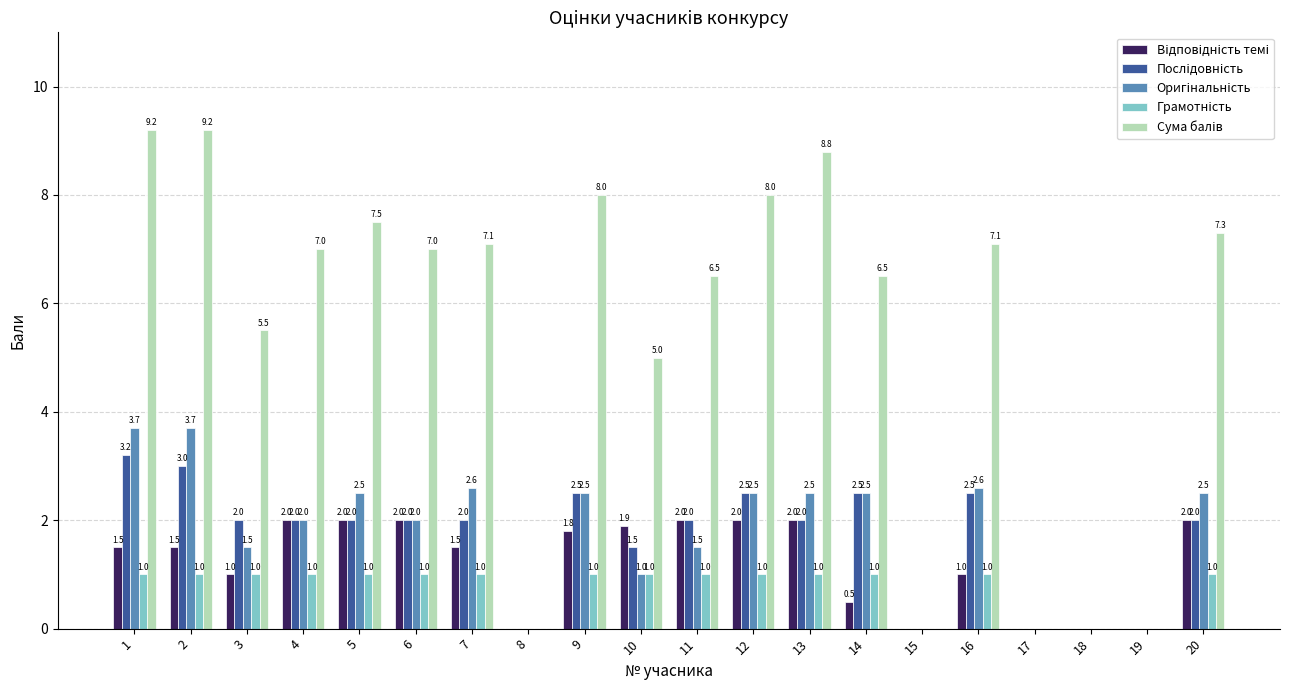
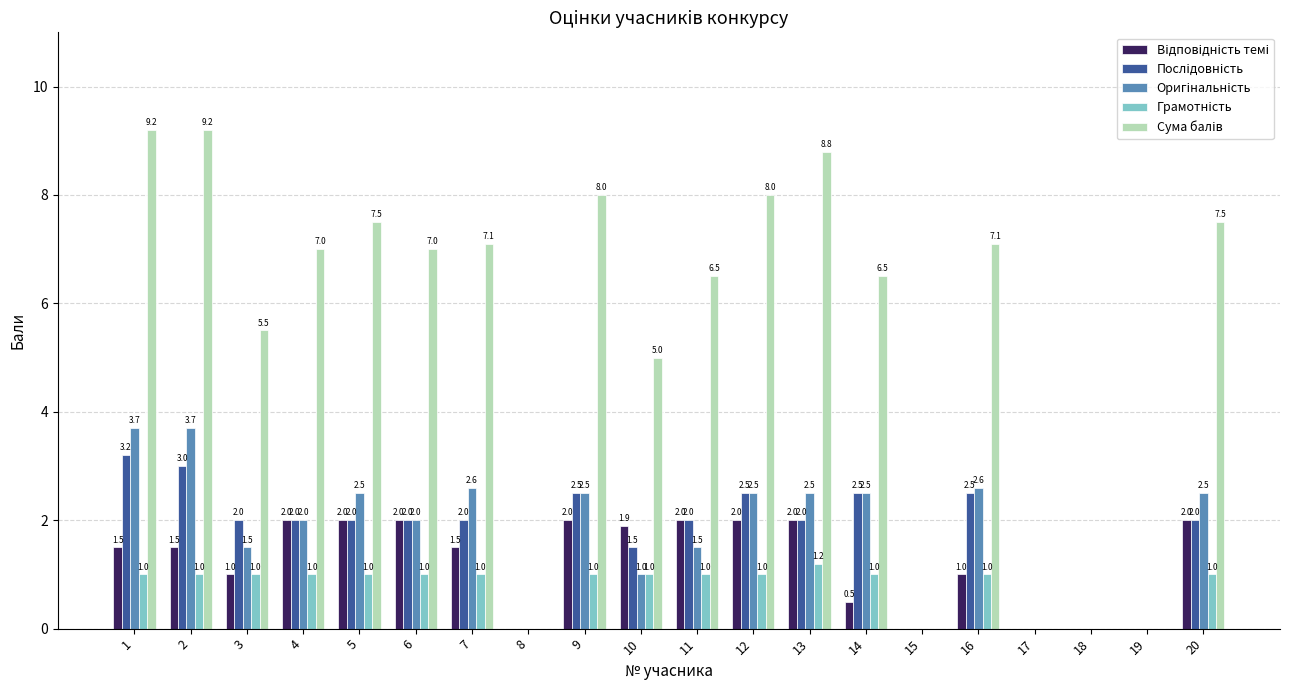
  {
    "Відповідність темі": {
      "1": 1.5,
      "2": 1.5,
      "3": 1.0,
      "7": 1.5,
-     "9": 1.8,
+     "9": 2.0,
      "10": 1.9,
      "12": 2.0,
      "14": 0.5,
      "16": 1.0
    },
    "Послідовність": {
      "1": 3.2,
      "2": 3.0,
      "3": 2.0,
      "7": 2.0,
      "10": 1.5,
      "16": 2.5
    },
    "Оригінальність": {
      "1": 3.7,
      "2": 3.7,
      "3": 1.5,
      "5": 2.5,
      "7": 2.6,
      "11": 1.5,
      "13": 2.5,
      "16": 2.6,
      "20": 2.5
    },
    "Грамотність": {
      "1": 1.0,
      "2": 1.0,
      "3": 1.0,
      "4": 1.0,
      "5": 1.0,
      "6": 1.0,
      "7": 1.0,
      "9": 1.0,
      "11": 1.0,
      "12": 1.0,
-     "13": 1.0,
+     "13": 1.2,
      "14": 1.0,
      "16": 1.0,
      "20": 1.0
    },
    "Сума балів": {
      "1": 9.2,
      "2": 9.2,
      "3": 5.5,
      "4": 7.0,
      "5": 7.5,
      "6": 7.0,
      "7": 7.1,
      "9": 8.0,
      "10": 5.0,
      "11": 6.5,
      "12": 8.0,
      "13": 8.8,
      "14": 6.5,
      "16": 7.1,
-     "20": 7.3
+     "20": 7.5
    }
  }
